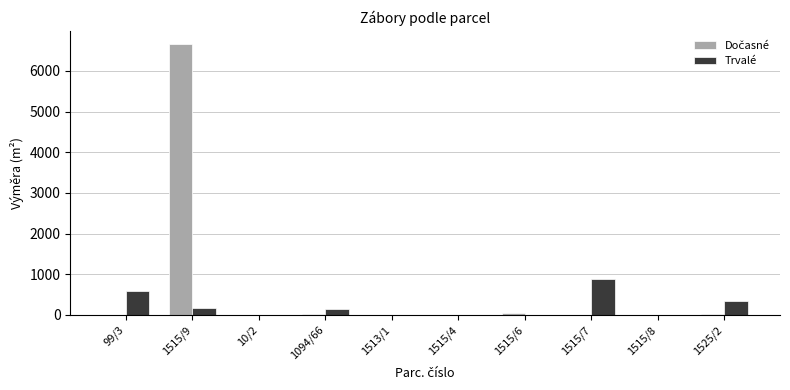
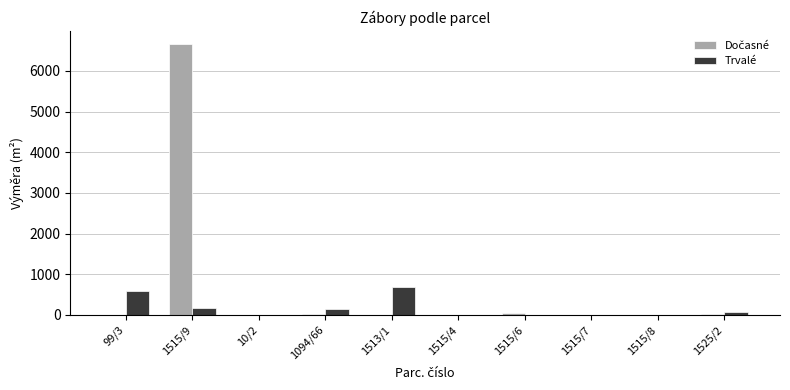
  {
    "Dočasné": {
      "99/3": 0,
      "1515/9": 6700,
      "1513/1": 0,
      "1515/4": 0
    },
    "Trvalé": {
      "99/3": 600,
      "1515/9": 200,
      "10/2": 0,
      "1094/66": 100,
-     "1513/1": 0,
-     "1515/7": 900,
+     "1513/1": 700,
+     "1515/7": 0,
      "1515/8": 0,
-     "1525/2": 300
+     "1525/2": 100
    }
  }
